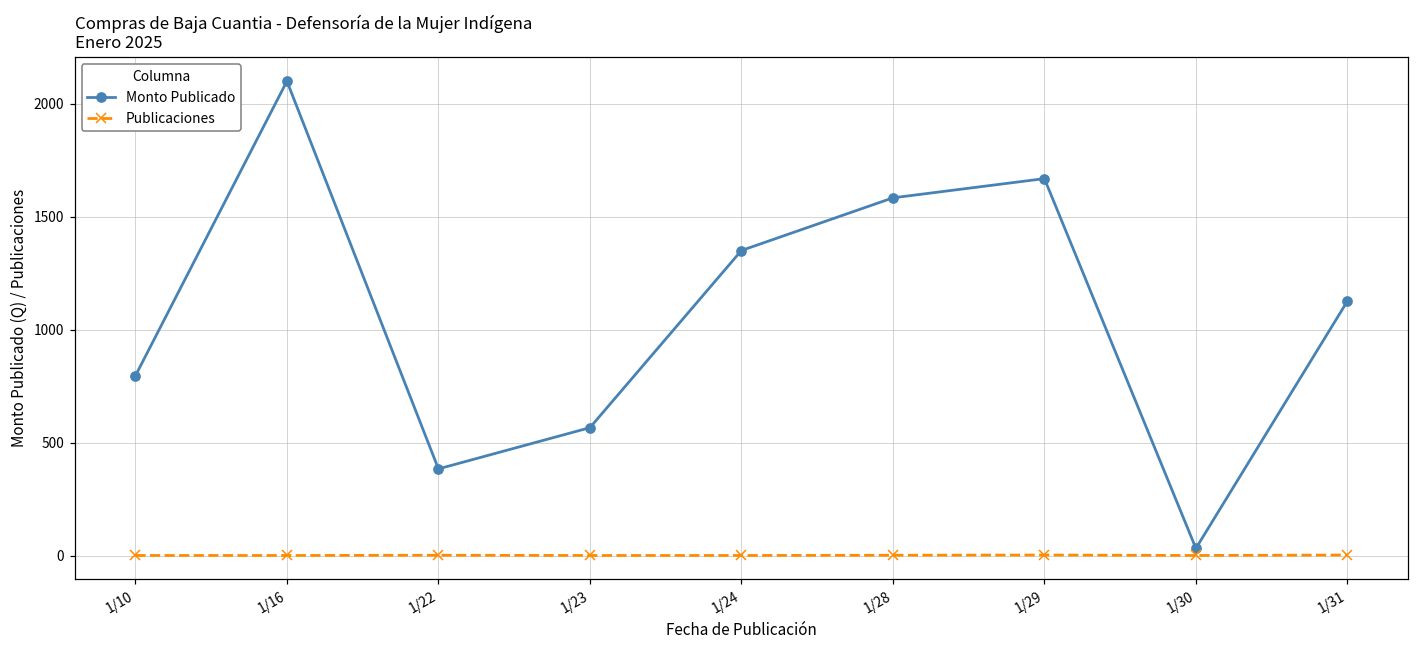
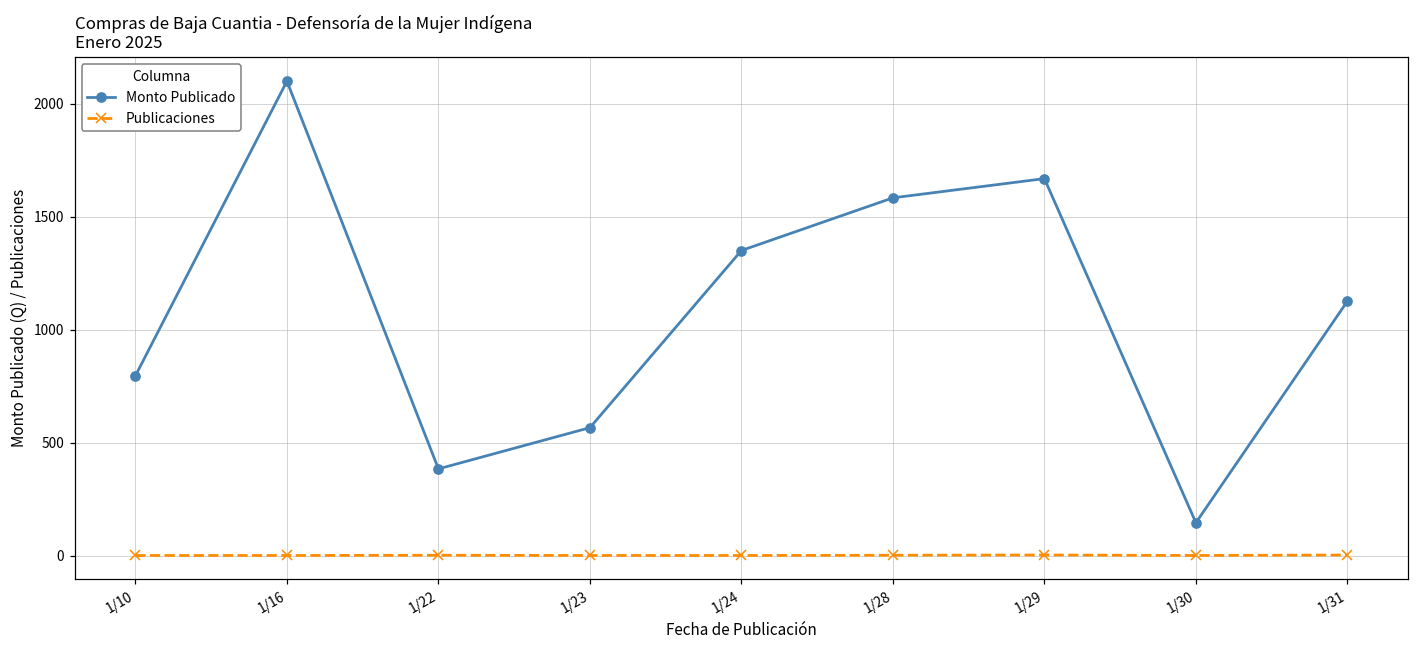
  {
    "Monto Publicado": {
      "1/10": 800,
      "1/16": 2100,
      "1/22": 380,
      "1/23": 570,
      "1/24": 1350,
      "1/28": 1580,
      "1/29": 1670,
-     "1/30": 30,
+     "1/30": 150,
      "1/31": 1130
    },
    "Publicaciones": {
      "1/10": 0,
      "1/16": 0,
      "1/22": 0,
      "1/23": 0,
      "1/24": 0,
      "1/28": 0,
      "1/29": 0,
      "1/30": 0,
      "1/31": 0
    }
  }
